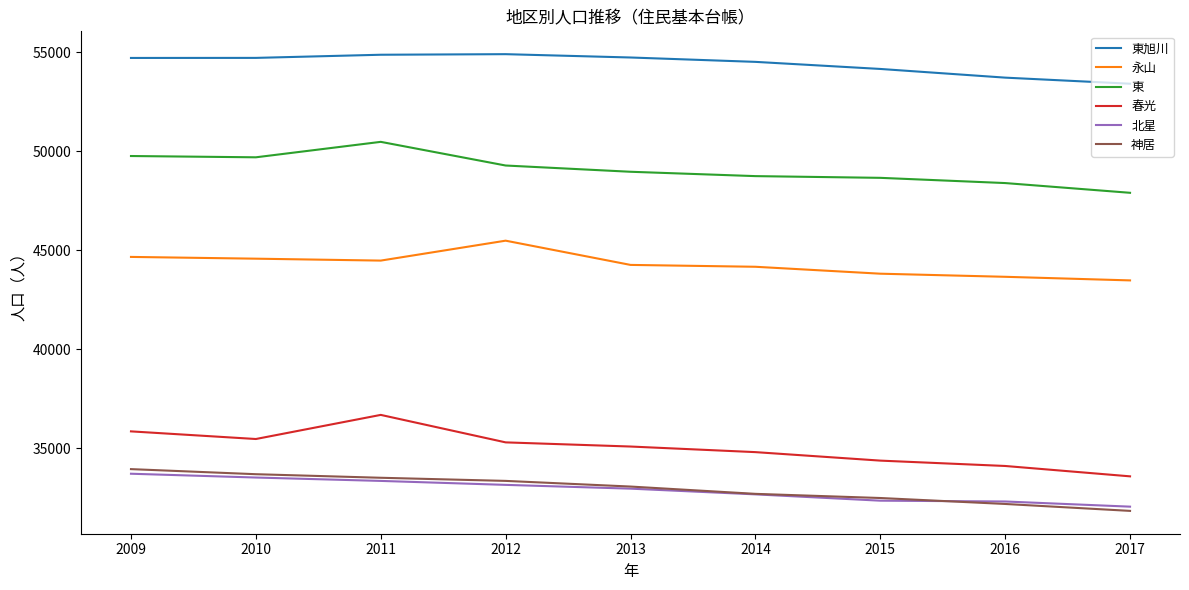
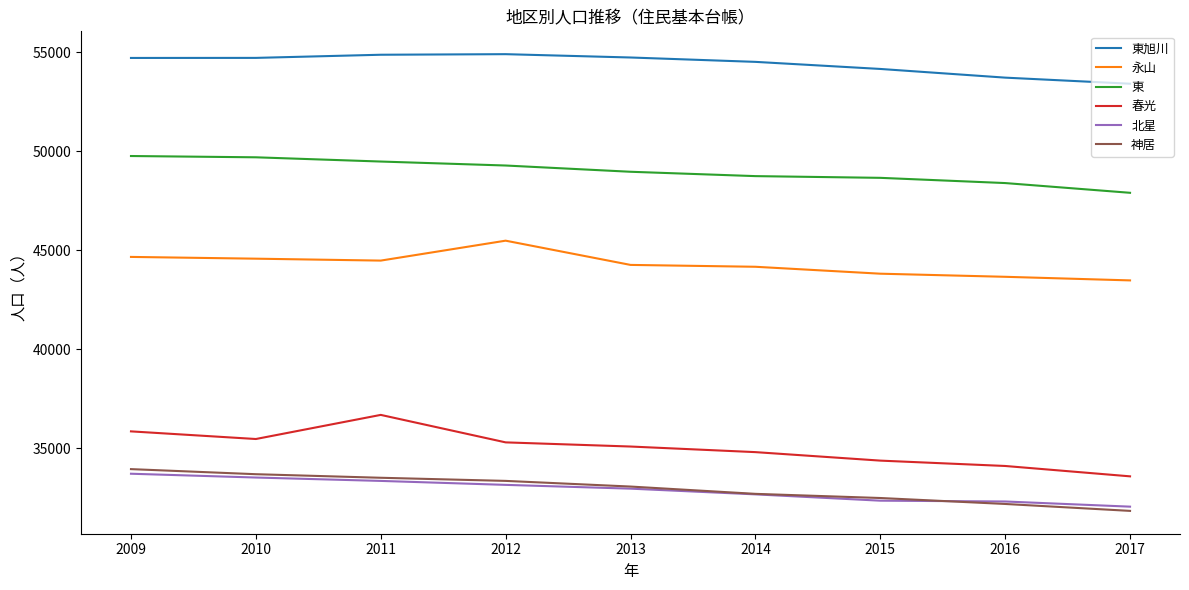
  {
    "東旭川": {
      "2009": 54700,
      "2010": 54700,
      "2011": 54900,
      "2012": 54900,
      "2013": 54700,
      "2014": 54500,
      "2015": 54200,
      "2016": 53700
    },
    "永山": {
      "2009": 44700,
      "2010": 44600,
      "2011": 44500,
      "2012": 45500,
      "2013": 44300,
      "2014": 44200,
      "2015": 43800,
      "2016": 43700,
      "2017": 43500
    },
    "東": {
      "2009": 49800,
      "2010": 49700,
-     "2011": 50500,
+     "2011": 49500,
      "2012": 49300,
      "2013": 49000,
      "2014": 48700,
      "2015": 48700,
      "2016": 48400,
      "2017": 47900
    },
    "春光": {
      "2009": 35800,
      "2010": 35500,
      "2011": 36700,
      "2012": 35300,
      "2013": 35100,
      "2014": 34800,
      "2015": 34400,
      "2016": 34100,
      "2017": 33600
    },
    "北星": {
      "2009": 33700,
      "2010": 33500,
      "2011": 33300,
      "2012": 33100,
      "2015": 32300,
      "2017": 32000
    },
    "神居": {
      "2009": 33900,
      "2010": 33700,
      "2011": 33500,
      "2012": 33300,
      "2015": 32500,
      "2017": 31800
    }
  }
